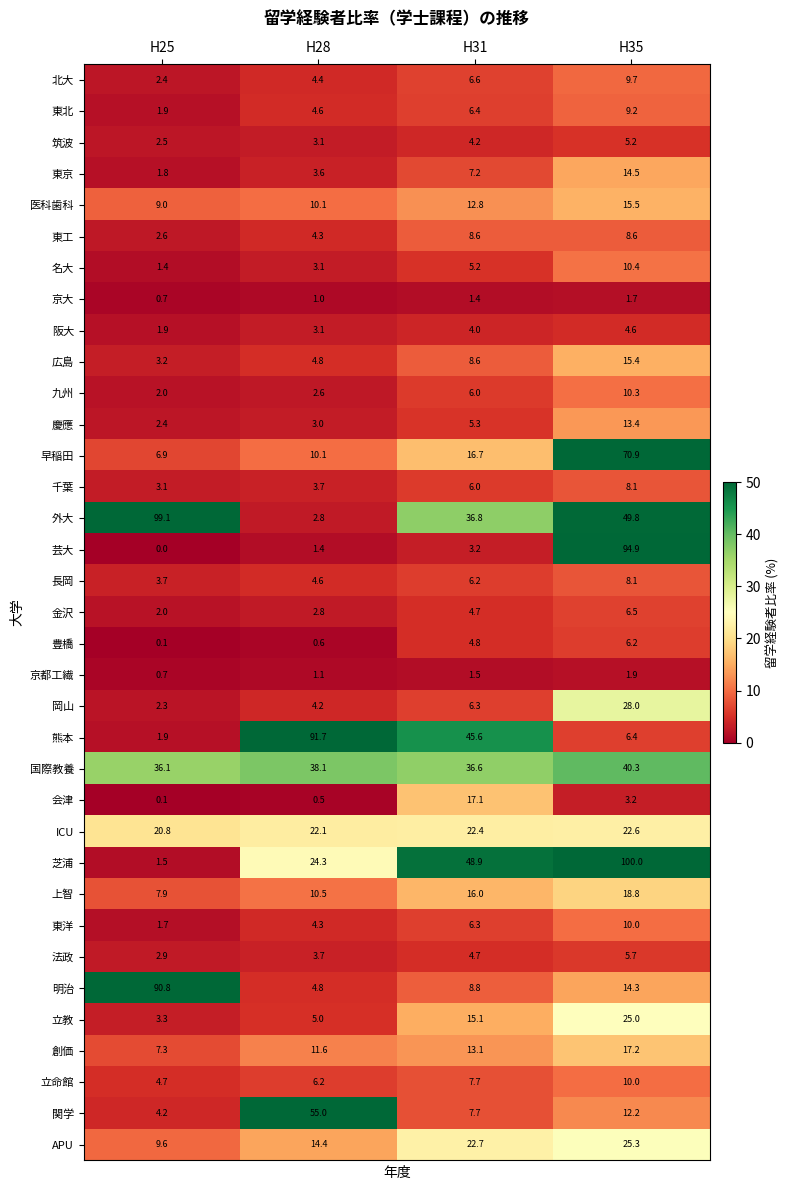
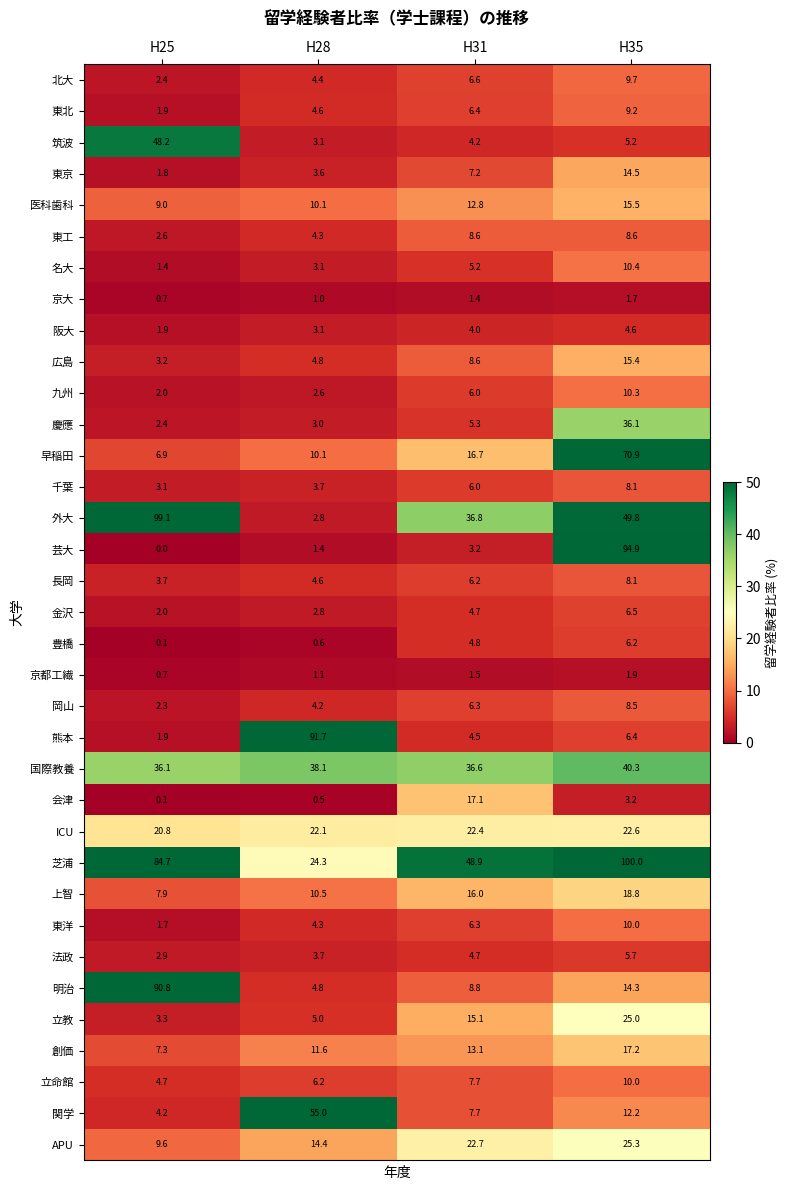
  {
    "北大": {
      "H25": 2.4,
      "H28": 4.4,
      "H31": 6.6,
      "H35": 9.7
    },
    "東北": {
      "H25": 1.9,
      "H28": 4.6,
      "H31": 6.4,
      "H35": 9.2
    },
    "筑波": {
-     "H25": 2.5,
+     "H25": 48.2,
      "H28": 3.1,
      "H31": 4.2,
      "H35": 5.2
    },
    "東京": {
      "H25": 1.8,
      "H28": 3.6,
      "H31": 7.2,
      "H35": 14.5
    },
    "医科歯科": {
      "H25": 9.0,
      "H28": 10.1,
      "H31": 12.8,
      "H35": 15.5
    },
    "東工": {
      "H25": 2.6,
      "H28": 4.3,
      "H31": 8.6,
      "H35": 8.6
    },
    "名大": {
      "H25": 1.4,
      "H28": 3.1,
      "H31": 5.2,
      "H35": 10.4
    },
    "京大": {
      "H25": 0.7,
      "H28": 1.0,
      "H31": 1.4,
      "H35": 1.7
    },
    "阪大": {
      "H25": 1.9,
      "H28": 3.1,
      "H31": 4.0,
      "H35": 4.6
    },
    "広島": {
      "H25": 3.2,
      "H28": 4.8,
      "H31": 8.6,
      "H35": 15.4
    },
    "九州": {
      "H25": 2.0,
      "H28": 2.6,
      "H31": 6.0,
      "H35": 10.3
    },
    "慶應": {
      "H25": 2.4,
      "H28": 3.0,
      "H31": 5.3,
-     "H35": 13.4
+     "H35": 36.1
    },
    "早稲田": {
      "H25": 6.9,
      "H28": 10.1,
      "H31": 16.7,
      "H35": 70.9
    },
    "千葉": {
      "H25": 3.1,
      "H28": 3.7,
      "H31": 6.0,
      "H35": 8.1
    },
    "外大": {
      "H25": 99.1,
      "H28": 2.8,
      "H31": 36.8,
      "H35": 49.8
    },
    "芸大": {
      "H25": 0.0,
      "H28": 1.4,
      "H31": 3.2,
      "H35": 94.9
    },
    "長岡": {
      "H25": 3.7,
      "H28": 4.6,
      "H31": 6.2,
      "H35": 8.1
    },
    "金沢": {
      "H25": 2.0,
      "H28": 2.8,
      "H31": 4.7,
      "H35": 6.5
    },
    "豊橋": {
      "H25": 0.1,
      "H28": 0.6,
      "H31": 4.8,
      "H35": 6.2
    },
    "京都工繊": {
      "H25": 0.7,
      "H28": 1.1,
      "H31": 1.5,
      "H35": 1.9
    },
    "岡山": {
      "H25": 2.3,
      "H28": 4.2,
      "H31": 6.3,
-     "H35": 28.0
+     "H35": 8.5
    },
    "熊本": {
      "H25": 1.9,
      "H28": 91.7,
-     "H31": 45.6,
+     "H31": 4.5,
      "H35": 6.4
    },
    "国際教養": {
      "H25": 36.1,
      "H28": 38.1,
      "H31": 36.6,
      "H35": 40.3
    },
    "会津": {
      "H25": 0.1,
      "H28": 0.5,
      "H31": 17.1,
      "H35": 3.2
    },
    "ICU": {
      "H25": 20.8,
      "H28": 22.1,
      "H31": 22.4,
      "H35": 22.6
    },
    "芝浦": {
-     "H25": 1.5,
+     "H25": 84.7,
      "H28": 24.3,
      "H31": 48.9,
      "H35": 100.0
    },
    "上智": {
      "H25": 7.9,
      "H28": 10.5,
      "H31": 16.0,
      "H35": 18.8
    },
    "東洋": {
      "H25": 1.7,
      "H28": 4.3,
      "H31": 6.3,
      "H35": 10.0
    },
    "法政": {
      "H25": 2.9,
      "H28": 3.7,
      "H31": 4.7,
      "H35": 5.7
    },
    "明治": {
      "H25": 90.8,
      "H28": 4.8,
      "H31": 8.8,
      "H35": 14.3
    },
    "立教": {
      "H25": 3.3,
      "H28": 5.0,
      "H31": 15.1,
      "H35": 25.0
    },
    "創価": {
      "H25": 7.3,
      "H28": 11.6,
      "H31": 13.1,
      "H35": 17.2
    },
    "立命館": {
      "H25": 4.7,
      "H28": 6.2,
      "H31": 7.7,
      "H35": 10.0
    },
    "関学": {
      "H25": 4.2,
      "H28": 55.0,
      "H31": 7.7,
      "H35": 12.2
    },
    "APU": {
      "H25": 9.6,
      "H28": 14.4,
      "H31": 22.7,
      "H35": 25.3
    }
  }
